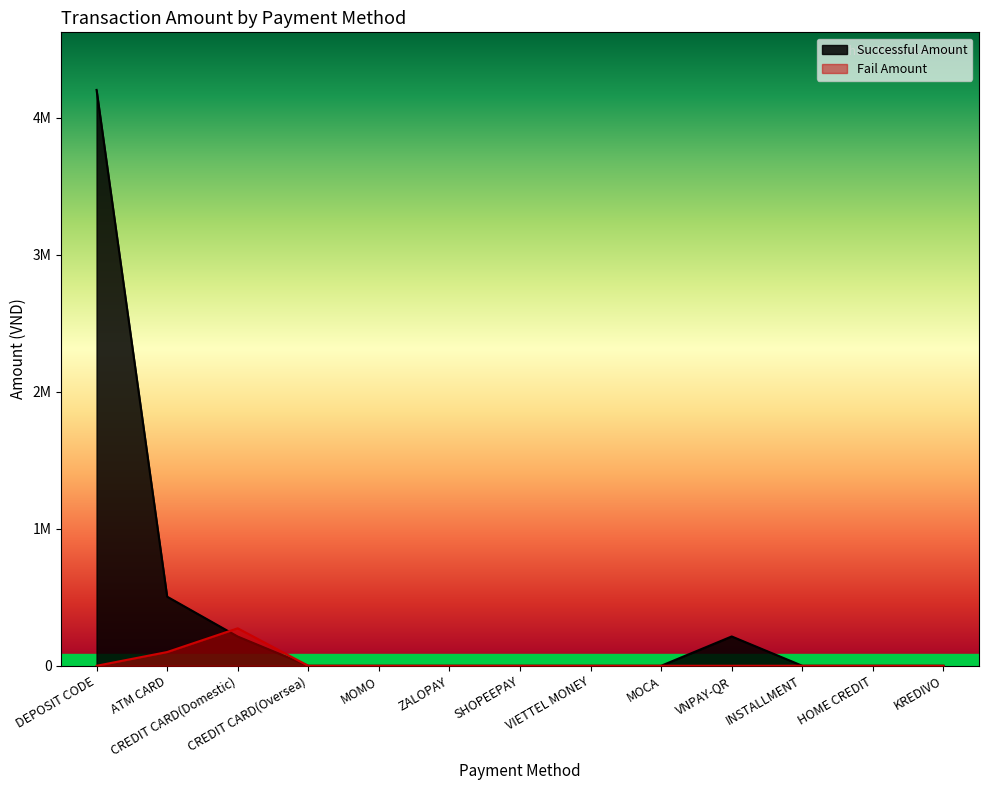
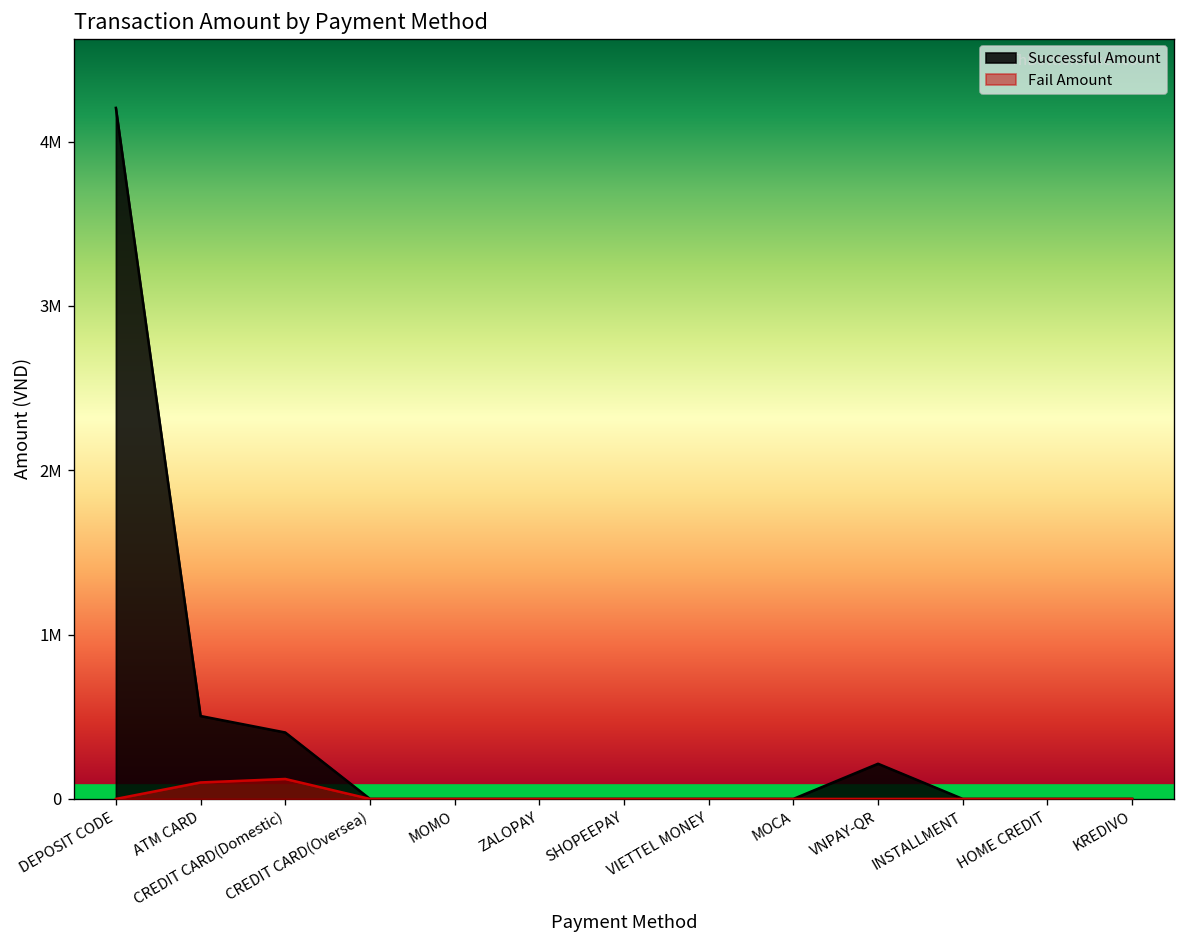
  {
    "Successful Amount": {
      "DEPOSIT CODE": 4200000,
      "ATM CARD": 500000,
-     "CREDIT CARD(Domestic)": 210000,
+     "CREDIT CARD(Domestic)": 400000,
      "VNPAY-QR": 210000
    },
    "Fail Amount": {
      "ATM CARD": 100000,
-     "CREDIT CARD(Domestic)": 270000
+     "CREDIT CARD(Domestic)": 120000
    }
  }
